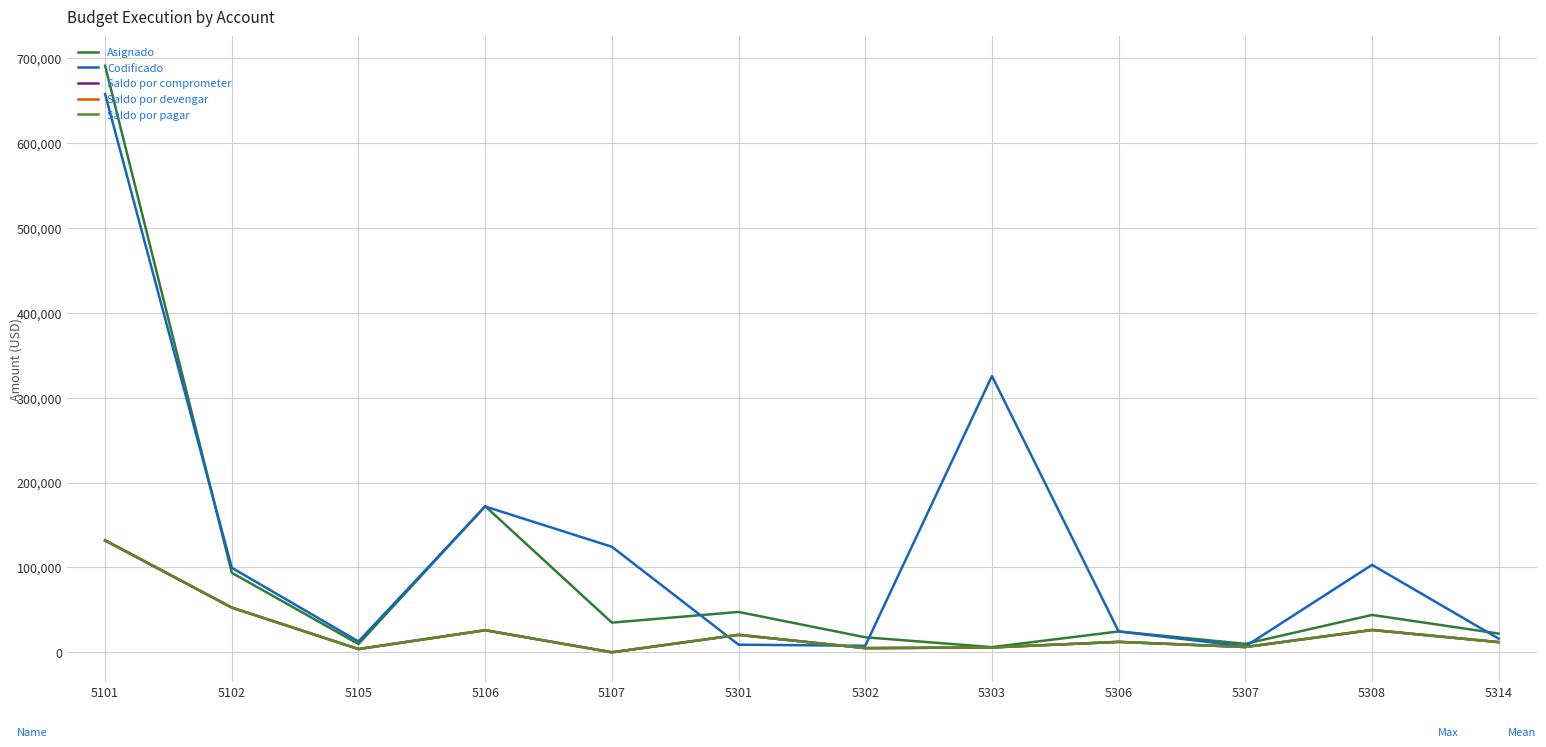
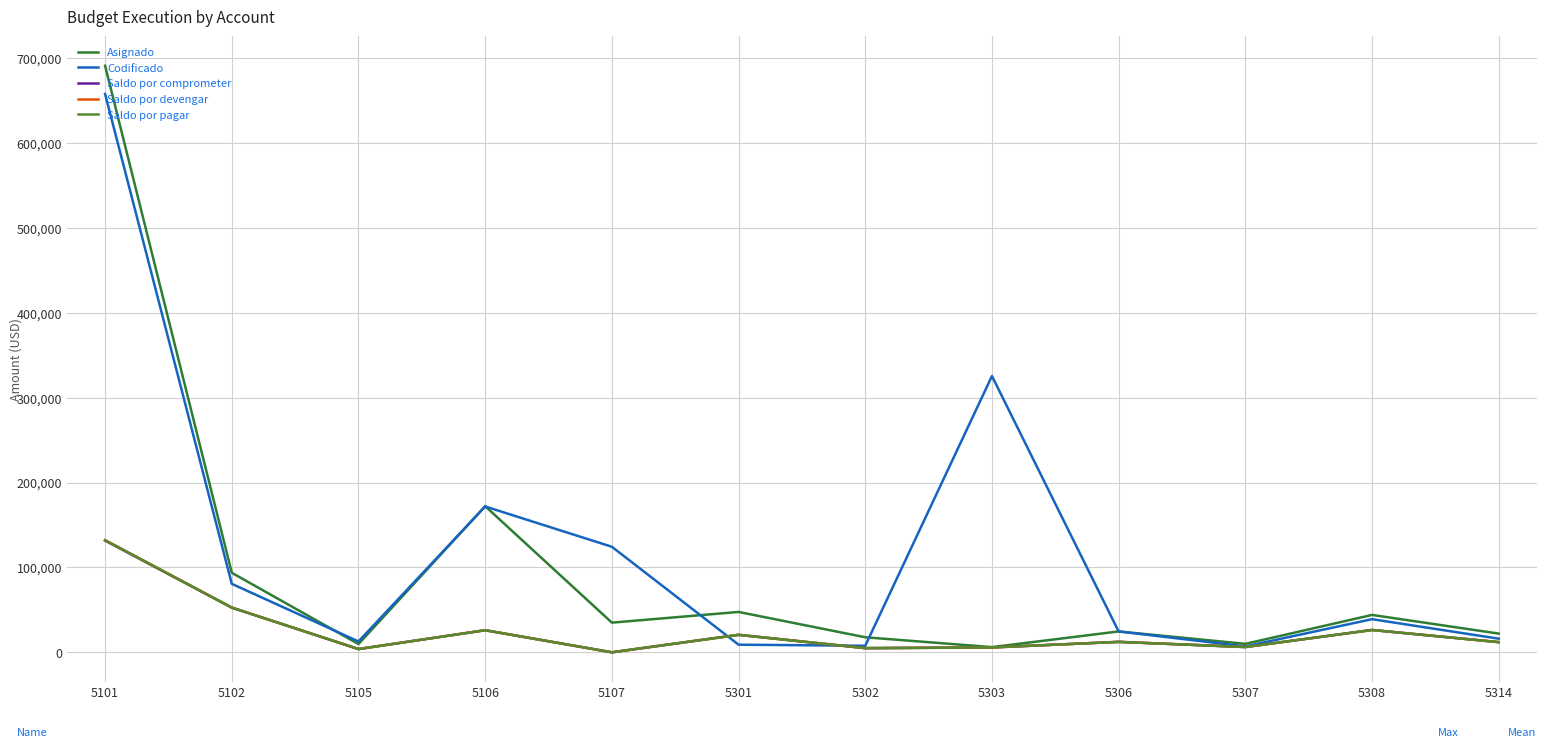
  {
    "Codificado": {
      "5101": "660,000",
-     "5102": "100,000",
+     "5102": "80,000",
      "5105": "10,000",
      "5107": "120,000",
      "5301": "10,000",
      "5303": "330,000",
-     "5308": "100,000",
+     "5308": "40,000",
      "5314": "20,000"
    }
  }
